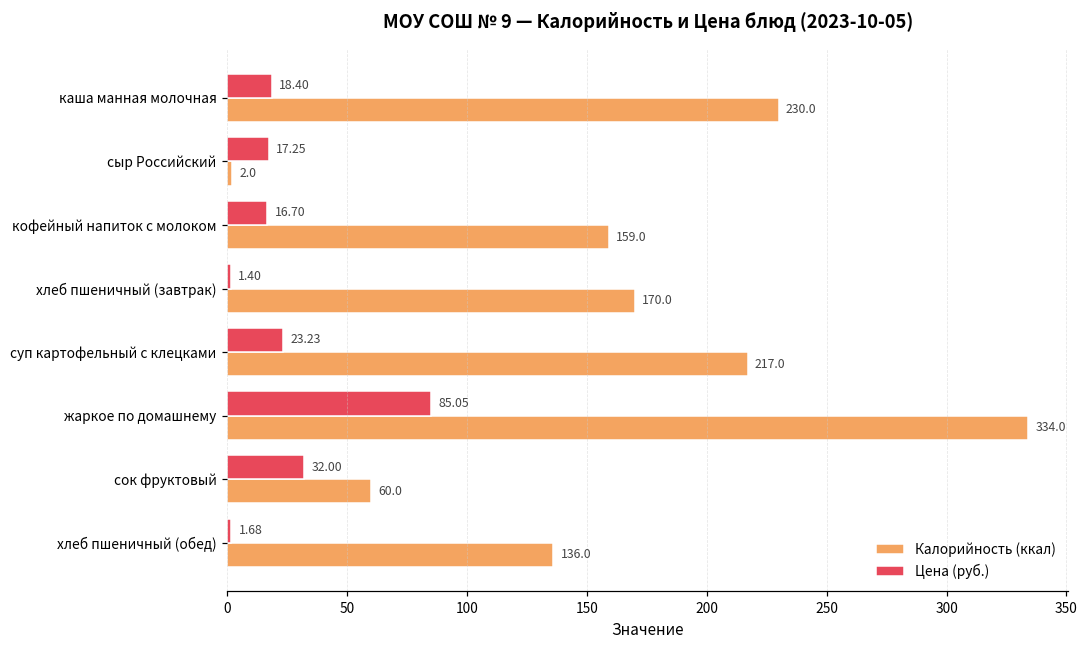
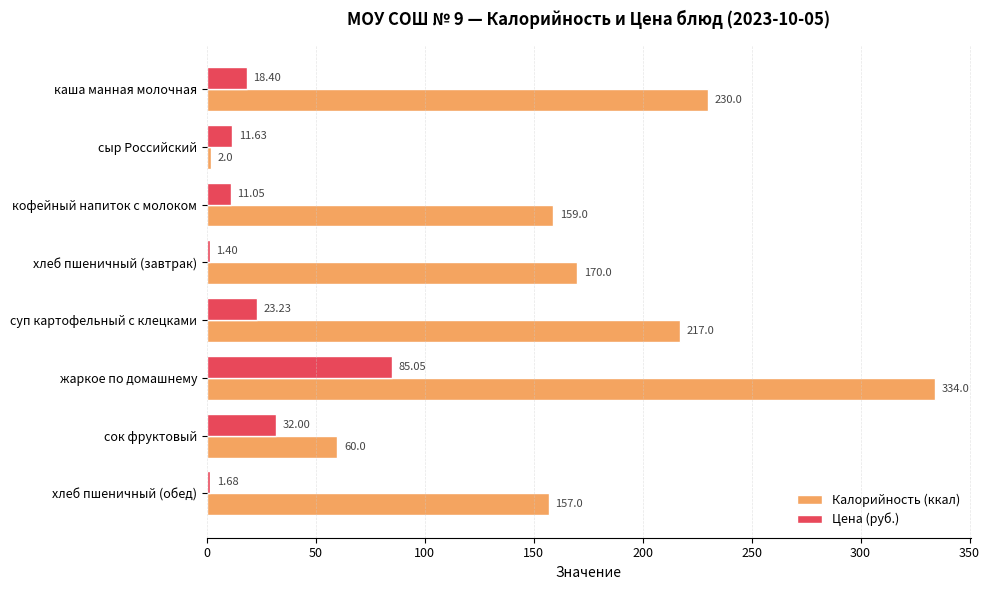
  {
    "Калорийность (ккал)": {
      "каша манная молочная": 230.0,
      "сыр Российский": 2.0,
      "кофейный напиток с молоком": 159.0,
      "хлеб пшеничный (завтрак)": 170.0,
      "суп картофельный с клецками": 217.0,
      "жаркое по домашнему": 334.0,
      "сок фруктовый": 60.0,
-     "хлеб пшеничный (обед)": 136.0
+     "хлеб пшеничный (обед)": 157.0
    },
    "Цена (руб.)": {
      "каша манная молочная": 18.40,
-     "сыр Российский": 17.25,
-     "кофейный напиток с молоком": 16.70,
+     "сыр Российский": 11.63,
+     "кофейный напиток с молоком": 11.05,
      "хлеб пшеничный (завтрак)": 1.40,
      "суп картофельный с клецками": 23.23,
      "жаркое по домашнему": 85.05,
      "сок фруктовый": 32.00,
      "хлеб пшеничный (обед)": 1.68
    }
  }
